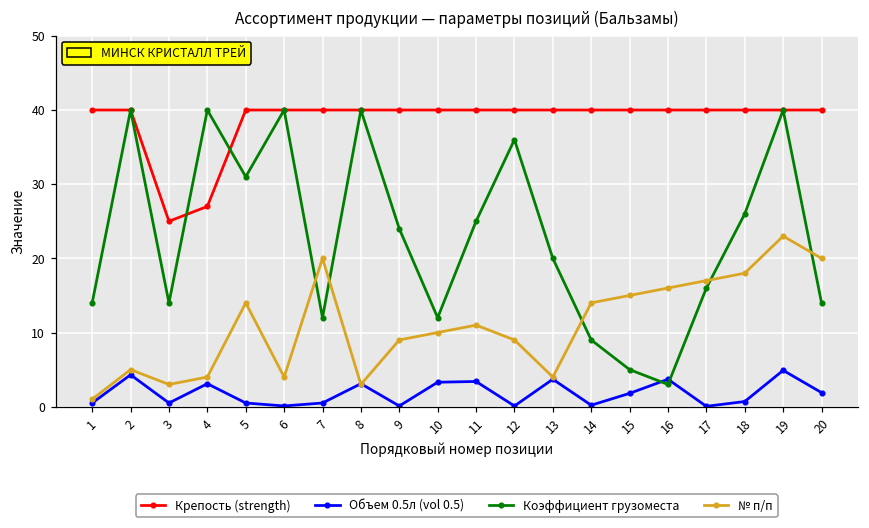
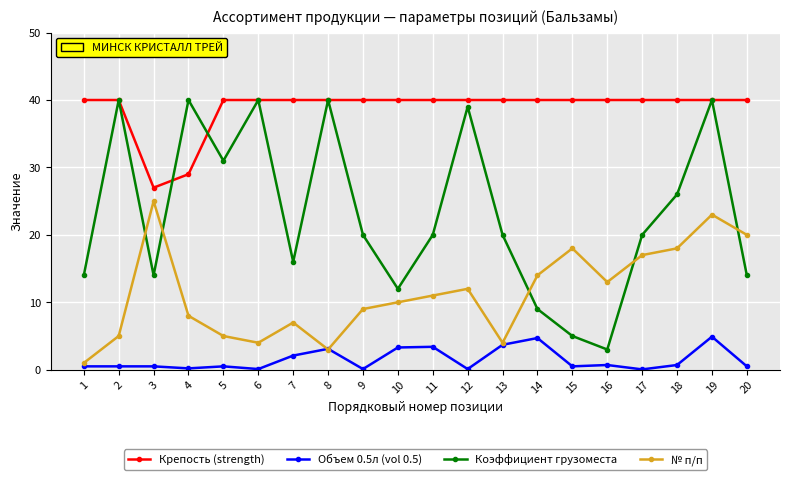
  {
    "Крепость (strength)": {
      "1": 40,
-     "3": 25,
-     "4": 27,
+     "3": 27,
+     "4": 29,
      "5": 40,
      "7": 40,
      "9": 40,
      "10": 40,
      "11": 40,
      "12": 40,
      "13": 40,
      "14": 40,
      "15": 40,
      "16": 40,
      "17": 40,
      "18": 40,
      "20": 40
    },
    "Объем 0.5л (vol 0.5)": {
      "1": 1,
-     "2": 4,
+     "2": 1,
      "3": 1,
-     "4": 3,
+     "4": 0,
      "5": 1,
      "6": 0,
-     "7": 1,
+     "7": 2,
      "9": 0,
      "10": 3,
      "11": 3,
      "12": 0,
-     "14": 0,
-     "15": 2,
-     "16": 4,
+     "14": 5,
+     "15": 1,
+     "16": 1,
      "17": 0,
      "18": 1,
      "19": 5,
-     "20": 2
+     "20": 1
    },
    "Коэффициент грузоместа": {
      "1": 14,
      "3": 14,
      "4": 40,
      "5": 31,
-     "7": 12,
-     "9": 24,
+     "7": 16,
+     "9": 20,
      "10": 12,
-     "11": 25,
-     "12": 36,
+     "11": 20,
+     "12": 39,
      "13": 20,
      "14": 9,
      "15": 5,
      "16": 3,
-     "17": 16,
+     "17": 20,
      "18": 26,
      "20": 14
    },
    "№ п/п": {
      "1": 1,
      "2": 5,
-     "3": 3,
-     "4": 4,
-     "5": 14,
+     "3": 25,
+     "4": 8,
+     "5": 5,
      "6": 4,
-     "7": 20,
+     "7": 7,
      "9": 9,
      "10": 10,
      "11": 11,
-     "12": 9,
+     "12": 12,
      "14": 14,
-     "15": 15,
-     "16": 16,
+     "15": 18,
+     "16": 13,
      "17": 17,
      "18": 18,
      "19": 23,
      "20": 20
    }
  }
